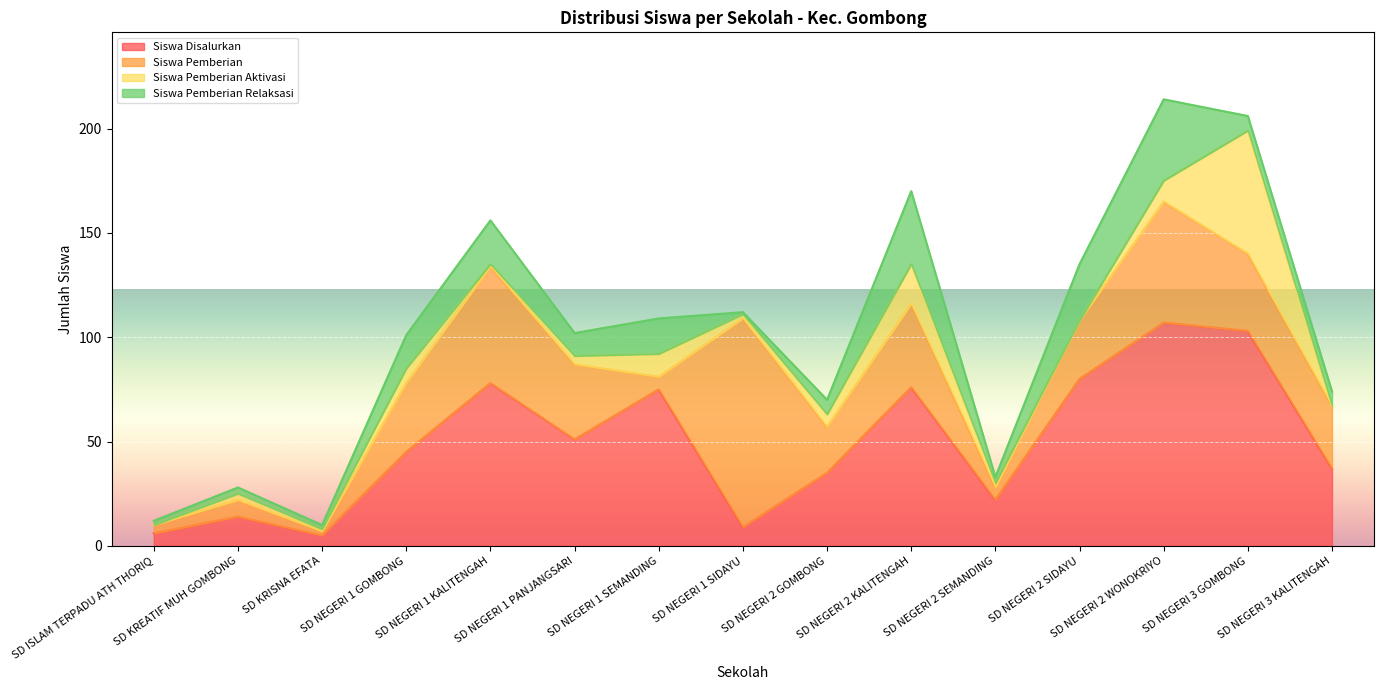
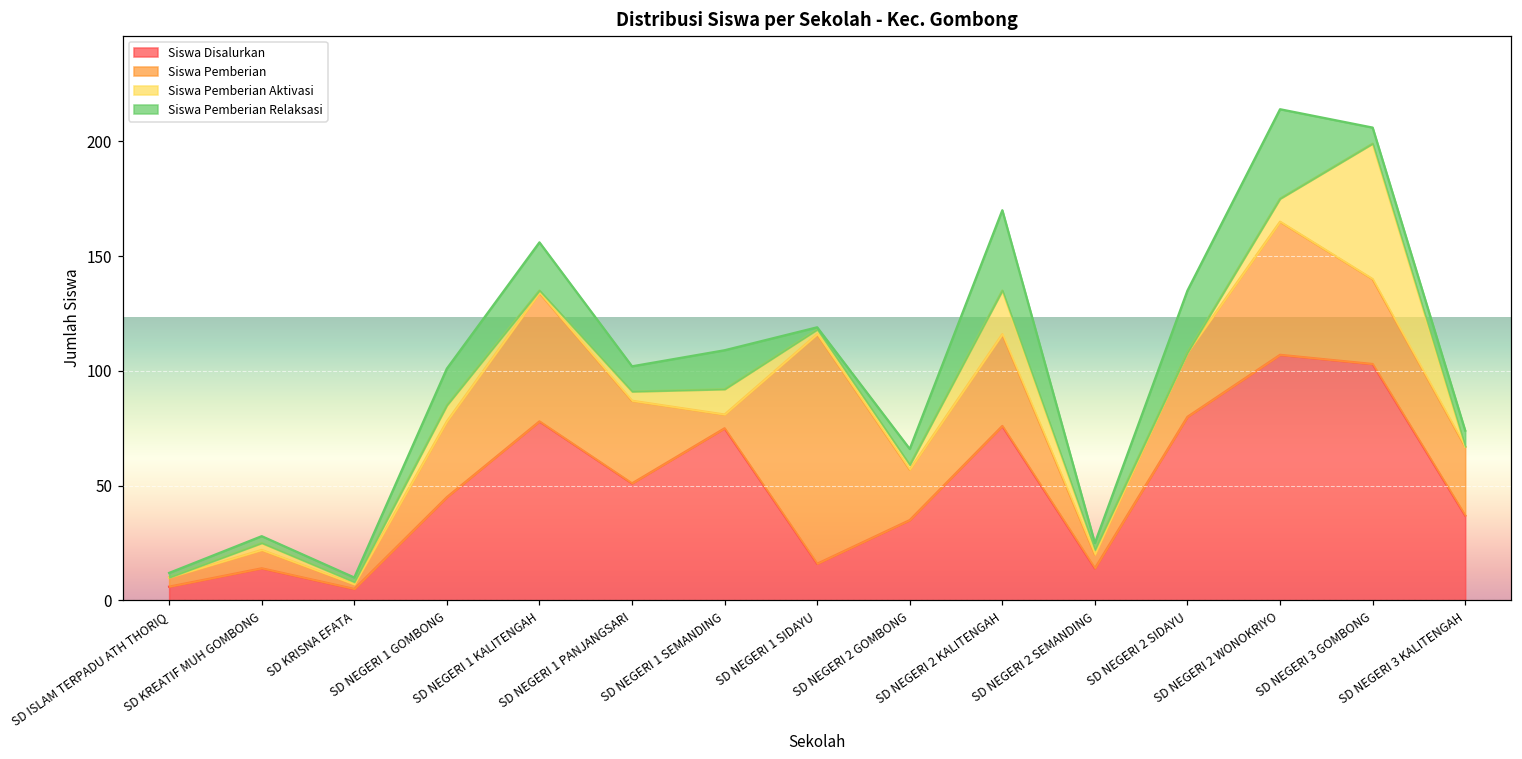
  {
    "Siswa Disalurkan": {
      "SD ISLAM TERPADU ATH THORIQ": 6,
      "SD KREATIF MUH GOMBONG": 14,
      "SD KRISNA EFATA": 5,
      "SD NEGERI 1 GOMBONG": 45,
      "SD NEGERI 1 KALITENGAH": 78,
      "SD NEGERI 1 PANJANGSARI": 51,
      "SD NEGERI 1 SEMANDING": 75,
-     "SD NEGERI 1 SIDAYU": 9,
+     "SD NEGERI 1 SIDAYU": 16,
      "SD NEGERI 2 GOMBONG": 35,
      "SD NEGERI 2 KALITENGAH": 76,
-     "SD NEGERI 2 SEMANDING": 22,
+     "SD NEGERI 2 SEMANDING": 14,
      "SD NEGERI 2 SIDAYU": 80,
      "SD NEGERI 2 WONOKRIYO": 107,
      "SD NEGERI 3 GOMBONG": 103,
      "SD NEGERI 3 KALITENGAH": 37
    },
    "Siswa Pemberian": {
      "SD KREATIF MUH GOMBONG": 8,
      "SD NEGERI 1 GOMBONG": 33,
      "SD NEGERI 1 PANJANGSARI": 36,
      "SD NEGERI 1 SEMANDING": 6,
      "SD NEGERI 1 SIDAYU": 100,
      "SD NEGERI 2 GOMBONG": 22,
      "SD NEGERI 2 KALITENGAH": 40,
      "SD NEGERI 2 SEMANDING": 6,
      "SD NEGERI 2 WONOKRIYO": 58,
      "SD NEGERI 3 GOMBONG": 37
    },
    "Siswa Pemberian Aktivasi": {
      "SD KREATIF MUH GOMBONG": 3,
      "SD NEGERI 1 GOMBONG": 7,
      "SD NEGERI 1 PANJANGSARI": 4,
      "SD NEGERI 1 SEMANDING": 11,
-     "SD NEGERI 2 GOMBONG": 6,
+     "SD NEGERI 2 GOMBONG": 2,
      "SD NEGERI 2 KALITENGAH": 19,
      "SD NEGERI 2 SEMANDING": 2,
      "SD NEGERI 2 WONOKRIYO": 10,
      "SD NEGERI 3 GOMBONG": 59
    },
    "Siswa Pemberian Relaksasi": {
      "SD ISLAM TERPADU ATH THORIQ": 2,
      "SD KREATIF MUH GOMBONG": 3,
      "SD KRISNA EFATA": 2,
      "SD NEGERI 1 GOMBONG": 16,
      "SD NEGERI 1 KALITENGAH": 21,
      "SD NEGERI 1 PANJANGSARI": 11,
      "SD NEGERI 1 SEMANDING": 17,
      "SD NEGERI 2 GOMBONG": 7,
      "SD NEGERI 2 KALITENGAH": 35,
      "SD NEGERI 2 SEMANDING": 3,
      "SD NEGERI 2 SIDAYU": 27,
      "SD NEGERI 2 WONOKRIYO": 39,
      "SD NEGERI 3 GOMBONG": 7,
      "SD NEGERI 3 KALITENGAH": 7
    }
  }
